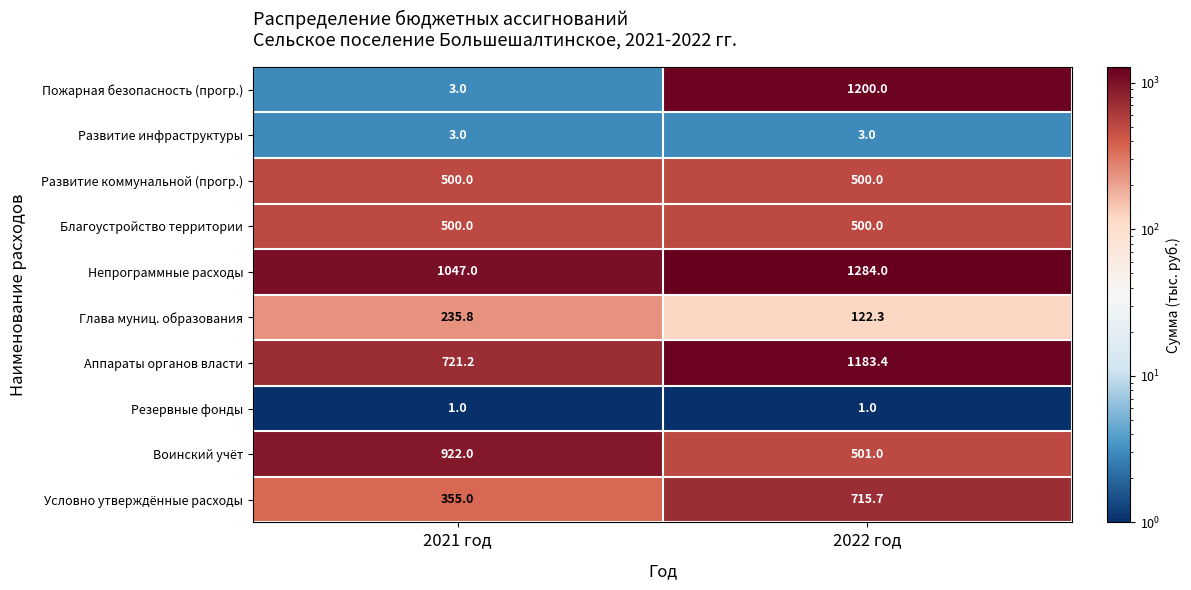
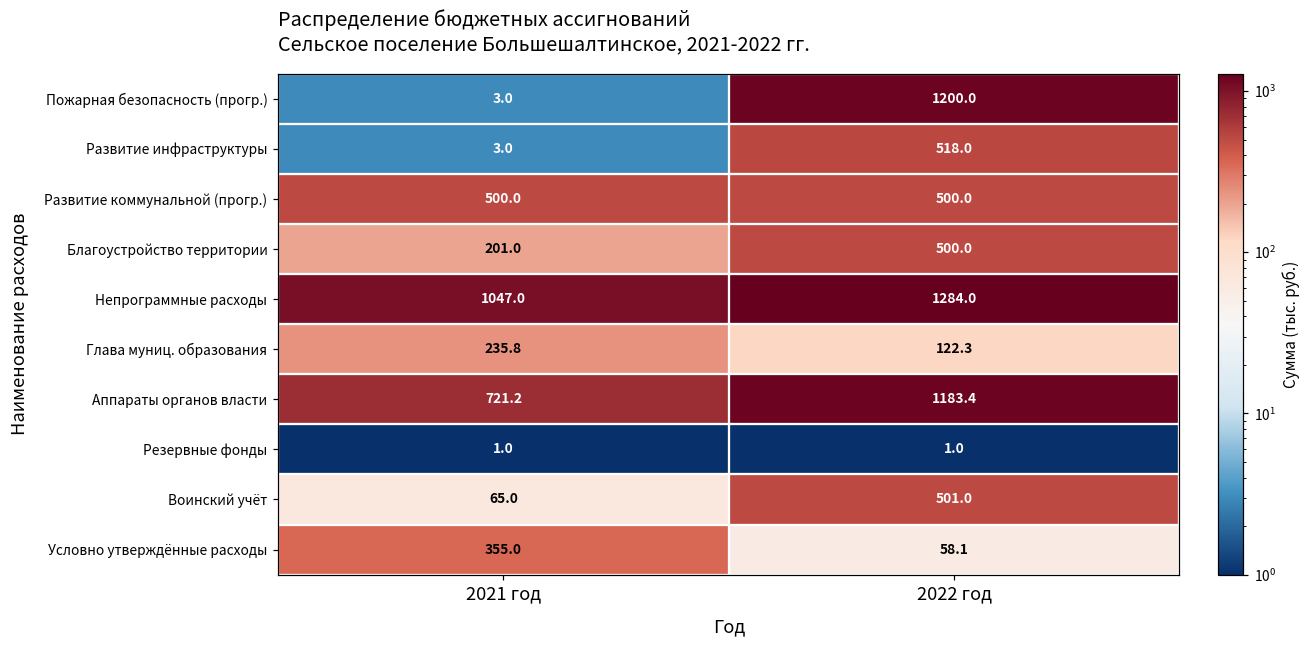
  {
    "Пожарная безопасность (прогр.)": {
      "2021 год": 3.0,
      "2022 год": 1200.0
    },
    "Развитие инфраструктуры": {
      "2021 год": 3.0,
-     "2022 год": 3.0
+     "2022 год": 518.0
    },
    "Развитие коммунальной (прогр.)": {
      "2021 год": 500.0,
      "2022 год": 500.0
    },
    "Благоустройство территории": {
-     "2021 год": 500.0,
+     "2021 год": 201.0,
      "2022 год": 500.0
    },
    "Непрограммные расходы": {
      "2021 год": 1047.0,
      "2022 год": 1284.0
    },
    "Глава муниц. образования": {
      "2021 год": 235.8,
      "2022 год": 122.3
    },
    "Аппараты органов власти": {
      "2021 год": 721.2,
      "2022 год": 1183.4
    },
    "Резервные фонды": {
      "2021 год": 1.0,
      "2022 год": 1.0
    },
    "Воинский учёт": {
-     "2021 год": 922.0,
+     "2021 год": 65.0,
      "2022 год": 501.0
    },
    "Условно утверждённые расходы": {
      "2021 год": 355.0,
-     "2022 год": 715.7
+     "2022 год": 58.1
    }
  }
